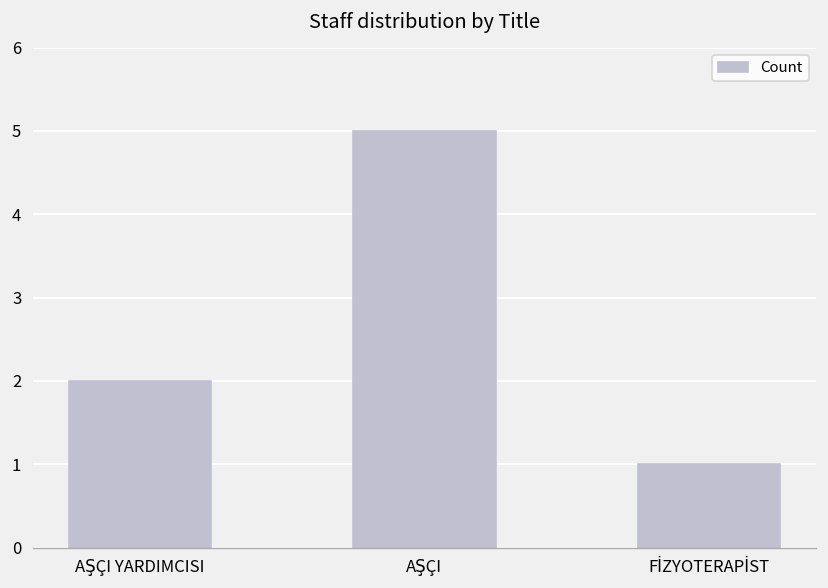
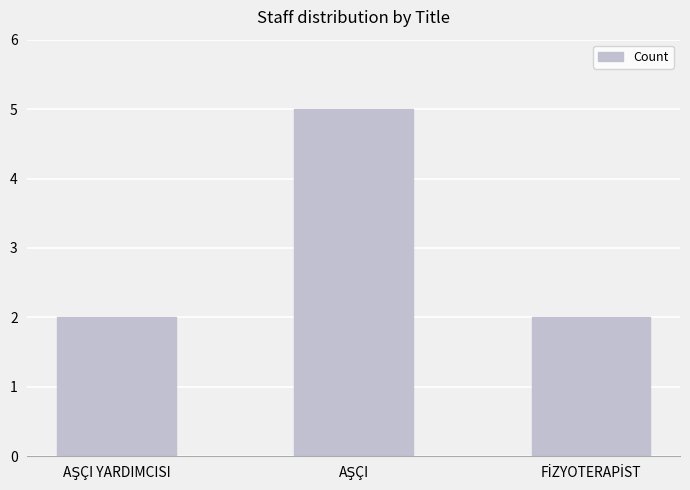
  {
    "AŞÇI YARDIMCISI": 2,
    "AŞÇI": 5,
-   "FİZYOTERAPİST": 1
+   "FİZYOTERAPİST": 2
  }
